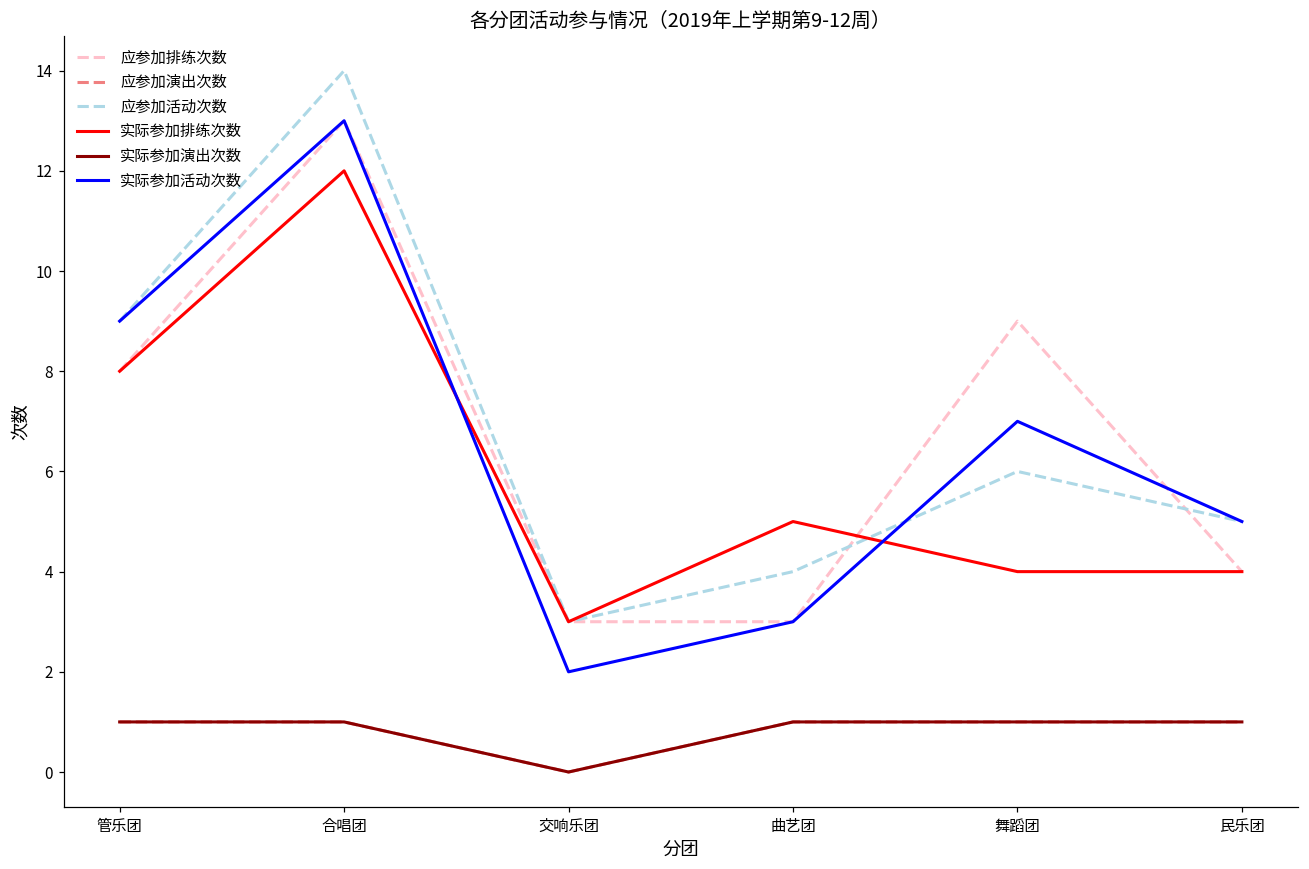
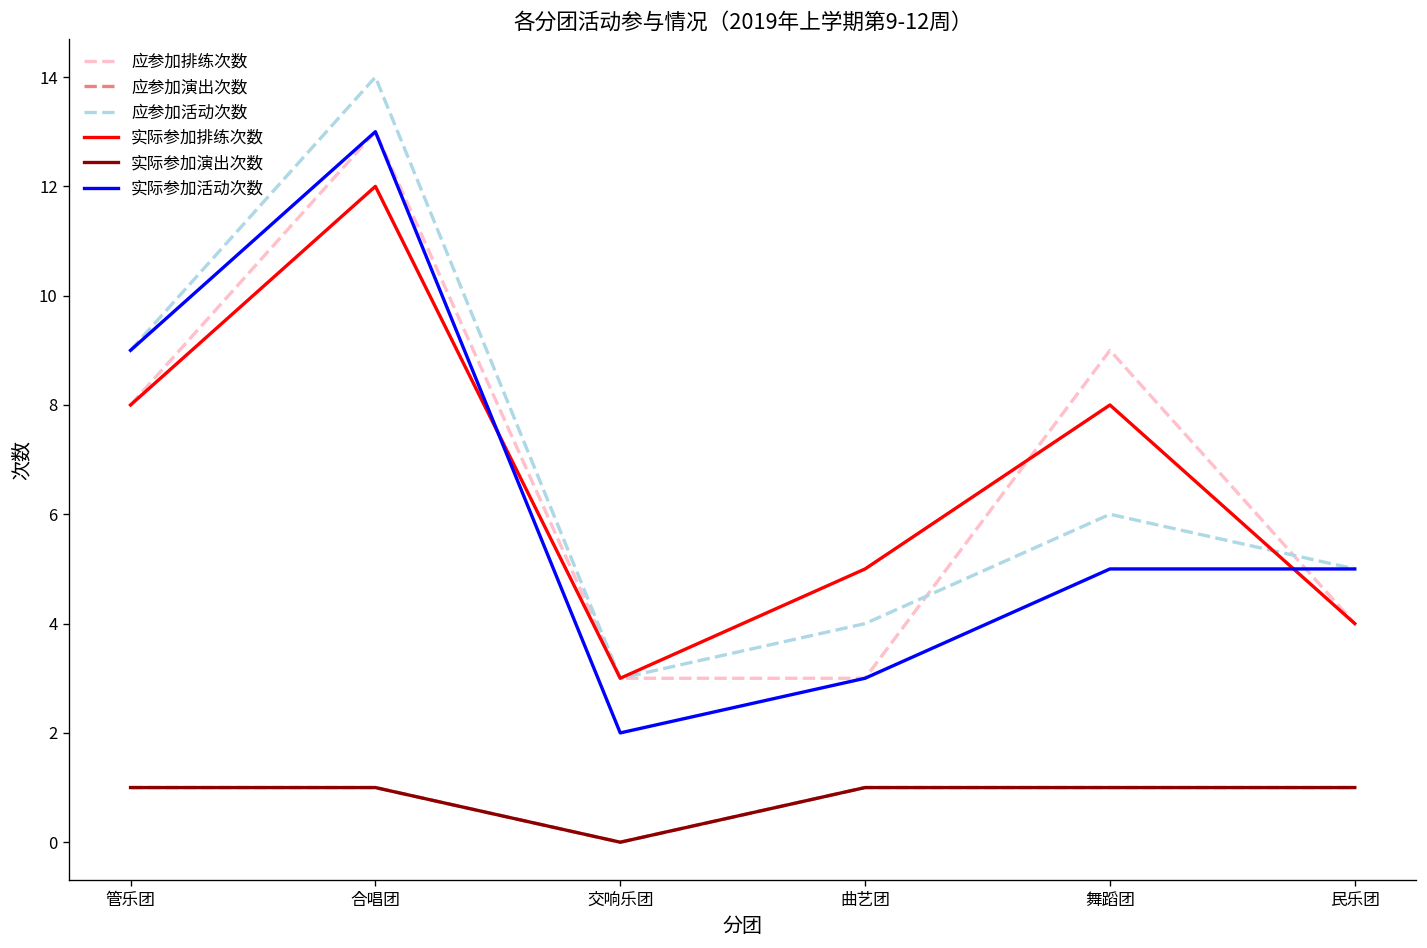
  {
    "应参加排练次数": {
      "舞蹈团": 9
    },
    "实际参加演出次数": {
      "管乐团": 1,
      "合唱团": 1,
      "交响乐团": 0,
      "曲艺团": 1,
      "舞蹈团": 1,
      "民乐团": 1
    },
    "应参加活动次数": {
      "合唱团": 14,
      "曲艺团": 4,
      "舞蹈团": 6
    },
    "实际参加排练次数": {
      "合唱团": 12,
      "曲艺团": 5,
-     "舞蹈团": 4
+     "舞蹈团": 8
    },
    "实际参加活动次数": {
      "交响乐团": 2,
-     "舞蹈团": 7
+     "舞蹈团": 5
    }
  }
